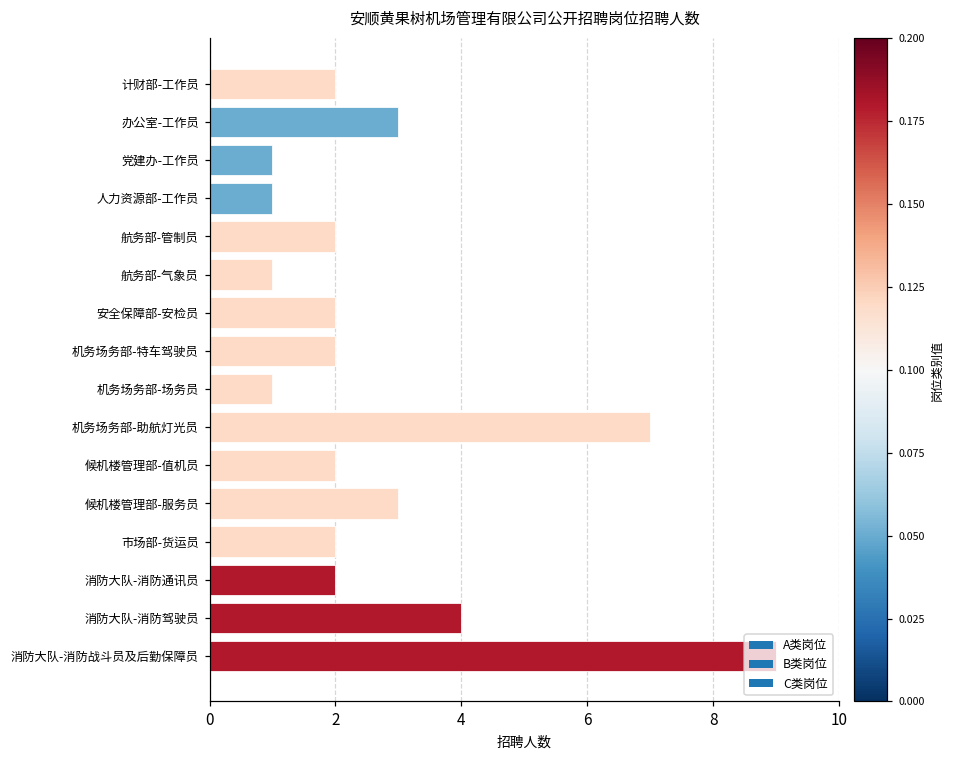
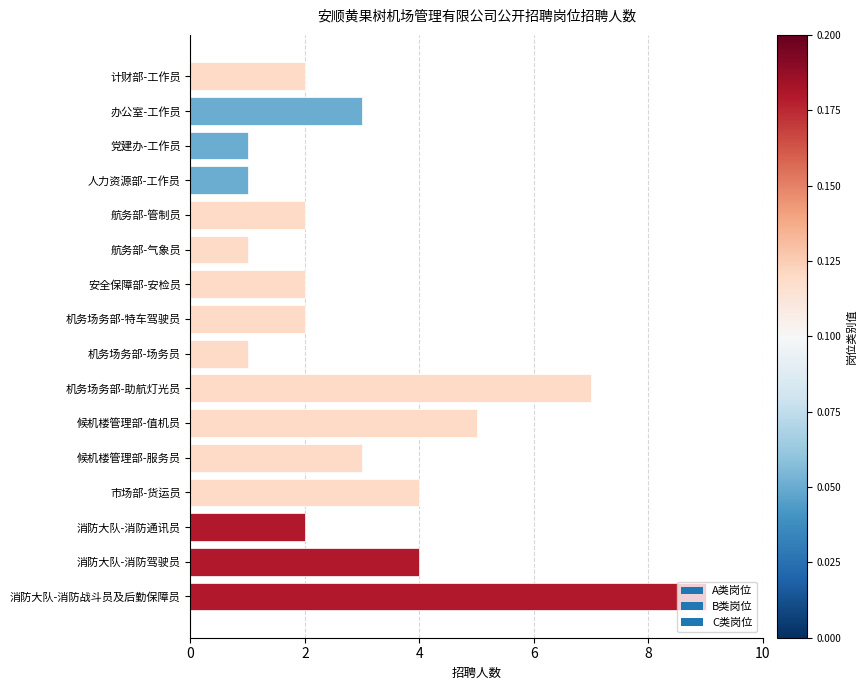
  {
    "计财部-工作员": 2,
    "办公室-工作员": 3,
    "党建办-工作员": 1,
    "人力资源部-工作员": 1,
    "航务部-管制员": 2,
    "航务部-气象员": 1,
    "安全保障部-安检员": 2,
    "机务场务部-特车驾驶员": 2,
    "机务场务部-场务员": 1,
    "机务场务部-助航灯光员": 7,
-   "候机楼管理部-值机员": 2,
+   "候机楼管理部-值机员": 5,
    "候机楼管理部-服务员": 3,
-   "市场部-货运员": 2,
+   "市场部-货运员": 4,
    "消防大队-消防通讯员": 2,
    "消防大队-消防驾驶员": 4
  }
